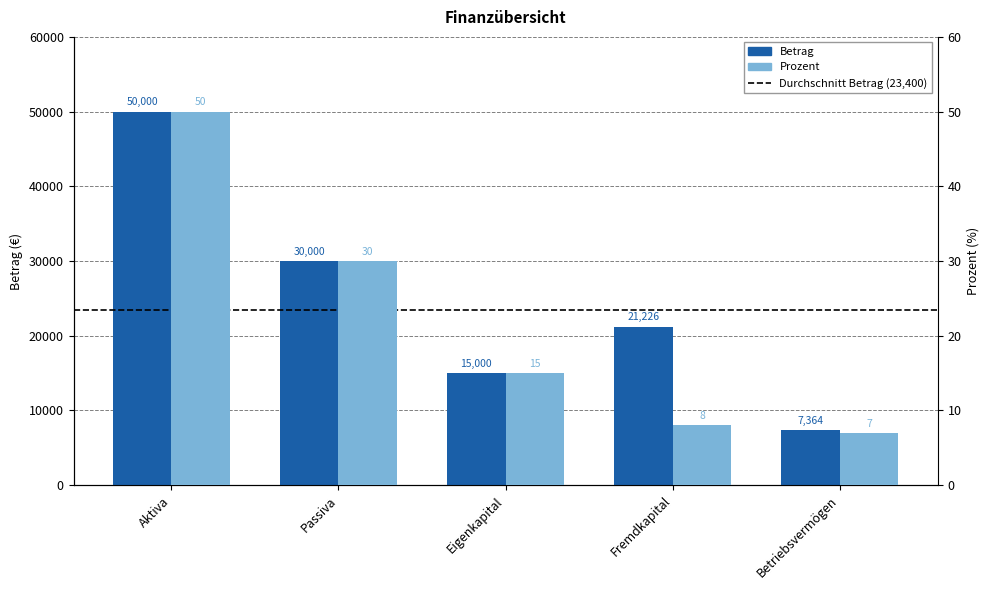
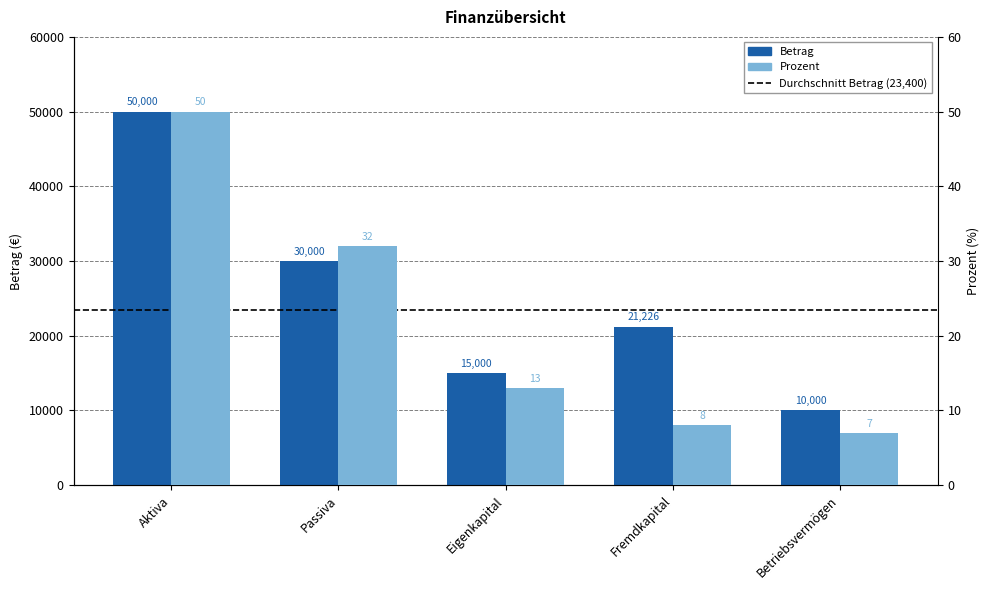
  {
    "Betrag": {
      "Aktiva": "50,000",
      "Passiva": "30,000",
      "Eigenkapital": "15,000",
      "Fremdkapital": "21,226",
-     "Betriebsvermögen": "7,364"
+     "Betriebsvermögen": "10,000"
    },
    "Prozent": {
      "Aktiva": "50",
-     "Passiva": "30",
-     "Eigenkapital": "15",
+     "Passiva": "32",
+     "Eigenkapital": "13",
      "Fremdkapital": "8",
      "Betriebsvermögen": "7"
    }
  }
